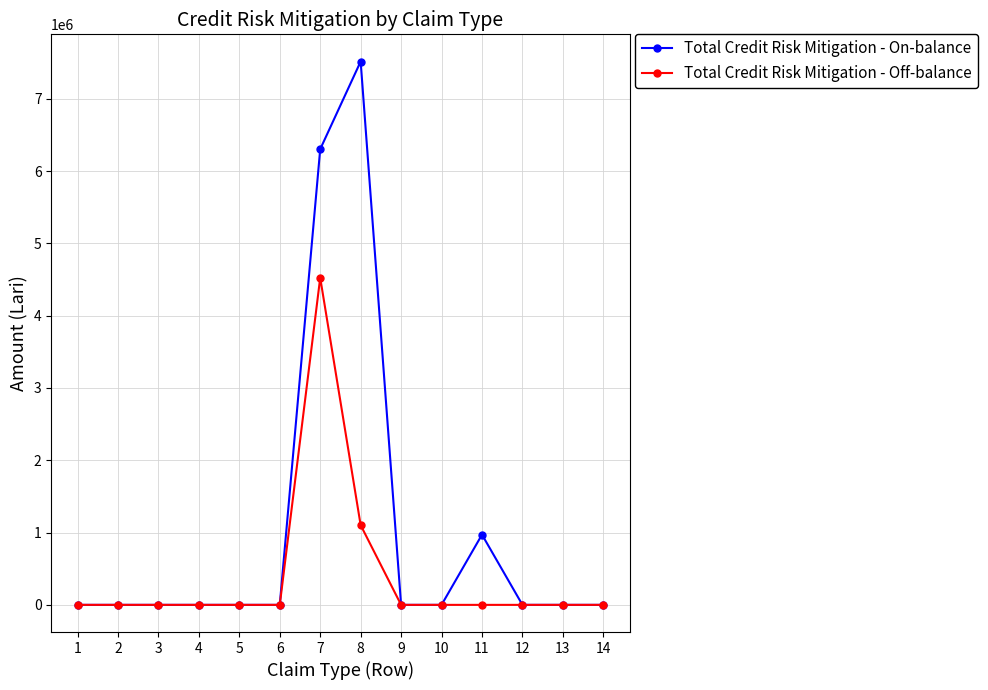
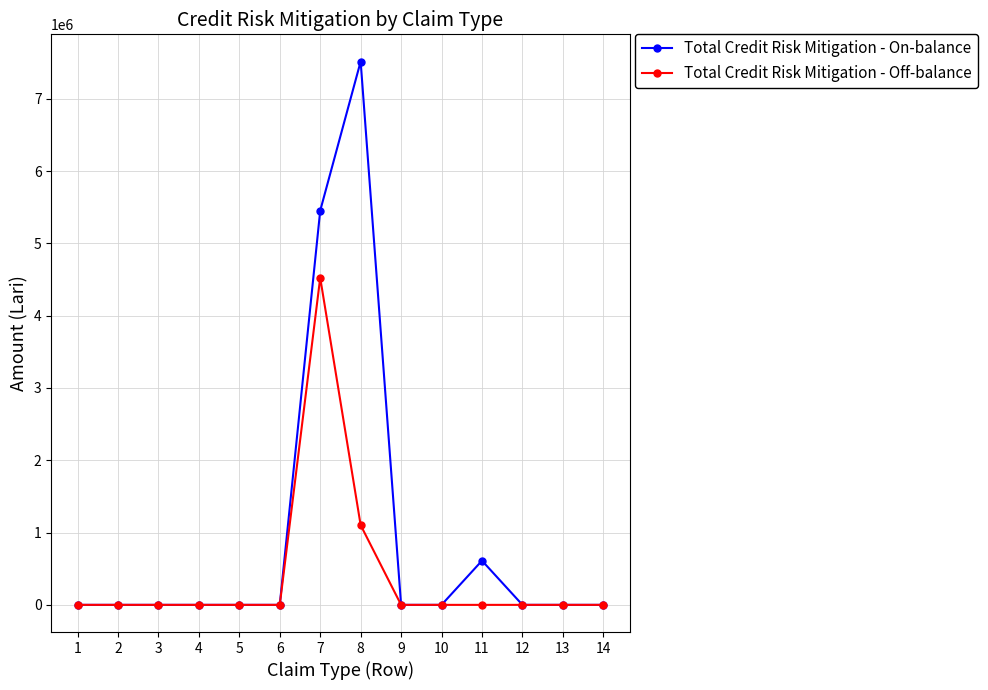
  {
    "Total Credit Risk Mitigation - On-balance": {
-     "7": 6300000,
+     "7": 5500000,
      "8": 7500000,
-     "11": 1000000
+     "11": 600000
    },
    "Total Credit Risk Mitigation - Off-balance": {
      "7": 4500000,
      "8": 1100000,
      "11": 0
    }
  }
